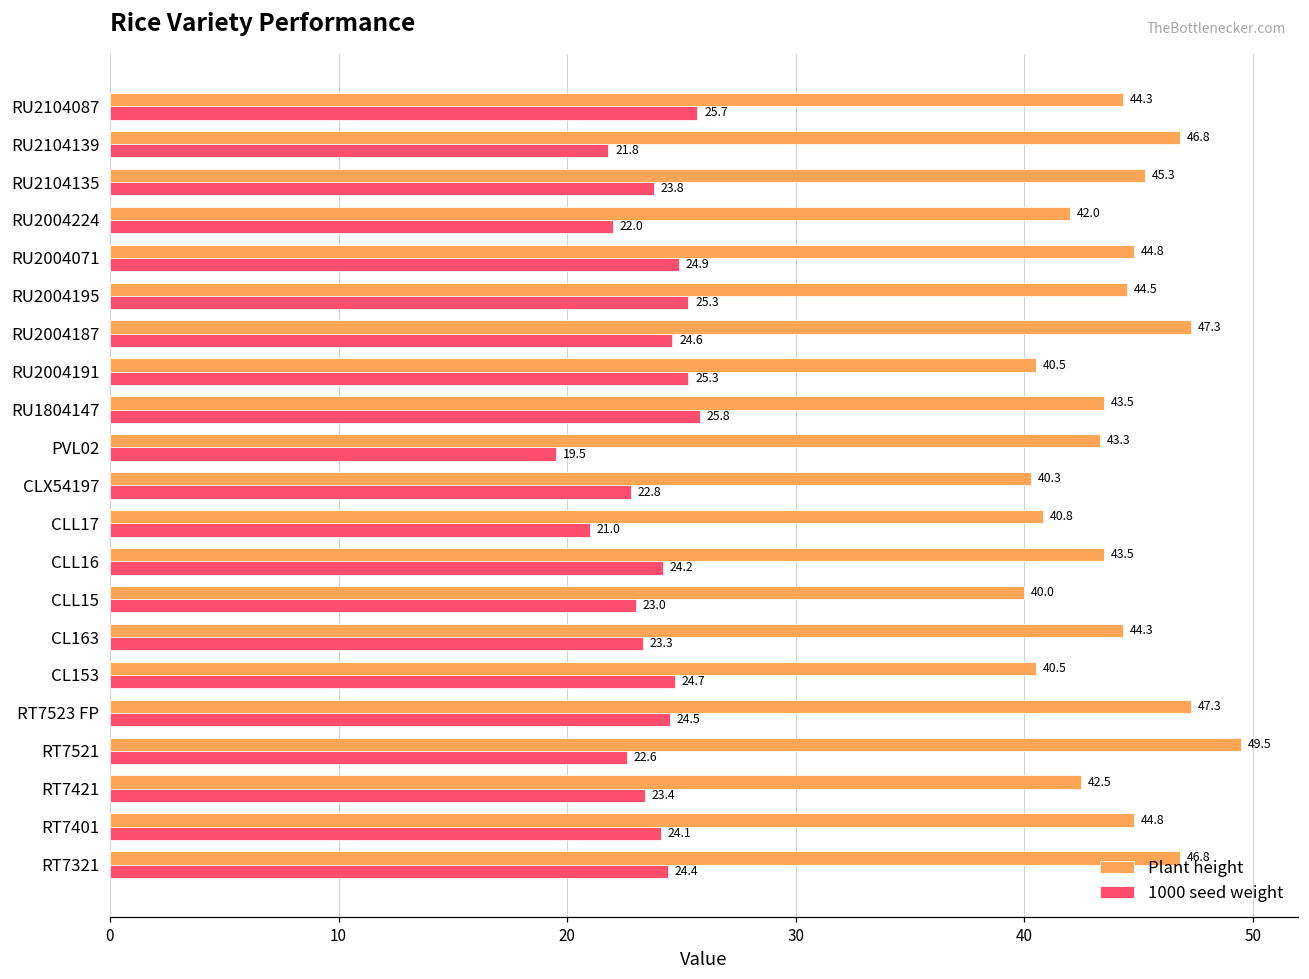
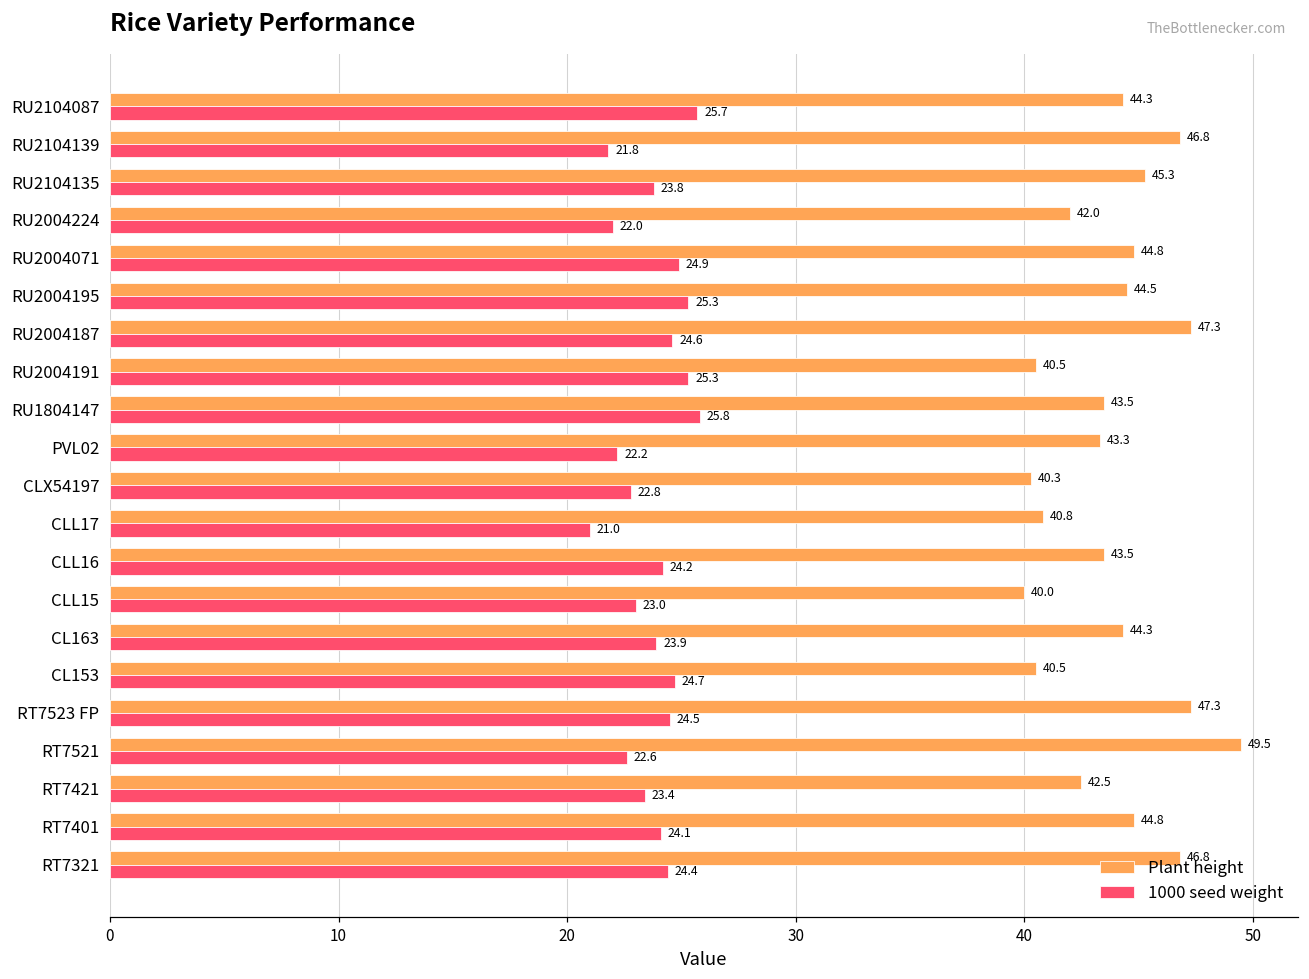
  {
    "Plant height": {
      "RU2104087": 44.3,
      "RU2104139": 46.8,
      "RU2104135": 45.3,
      "RU2004224": 42.0,
      "RU2004071": 44.8,
      "RU2004195": 44.5,
      "RU2004187": 47.3,
      "RU2004191": 40.5,
      "RU1804147": 43.5,
      "PVL02": 43.3,
      "CLX54197": 40.3,
      "CLL17": 40.8,
      "CLL16": 43.5,
      "CLL15": 40.0,
      "CL163": 44.3,
      "CL153": 40.5,
      "RT7523 FP": 47.3,
      "RT7521": 49.5,
      "RT7421": 42.5,
      "RT7401": 44.8,
      "RT7321": 46.8
    },
    "1000 seed weight": {
      "RU2104087": 25.7,
      "RU2104139": 21.8,
      "RU2104135": 23.8,
      "RU2004224": 22.0,
      "RU2004071": 24.9,
      "RU2004195": 25.3,
      "RU2004187": 24.6,
      "RU2004191": 25.3,
      "RU1804147": 25.8,
-     "PVL02": 19.5,
+     "PVL02": 22.2,
      "CLX54197": 22.8,
      "CLL17": 21.0,
      "CLL16": 24.2,
      "CLL15": 23.0,
-     "CL163": 23.3,
+     "CL163": 23.9,
      "CL153": 24.7,
      "RT7523 FP": 24.5,
      "RT7521": 22.6,
      "RT7421": 23.4,
      "RT7401": 24.1,
      "RT7321": 24.4
    }
  }
